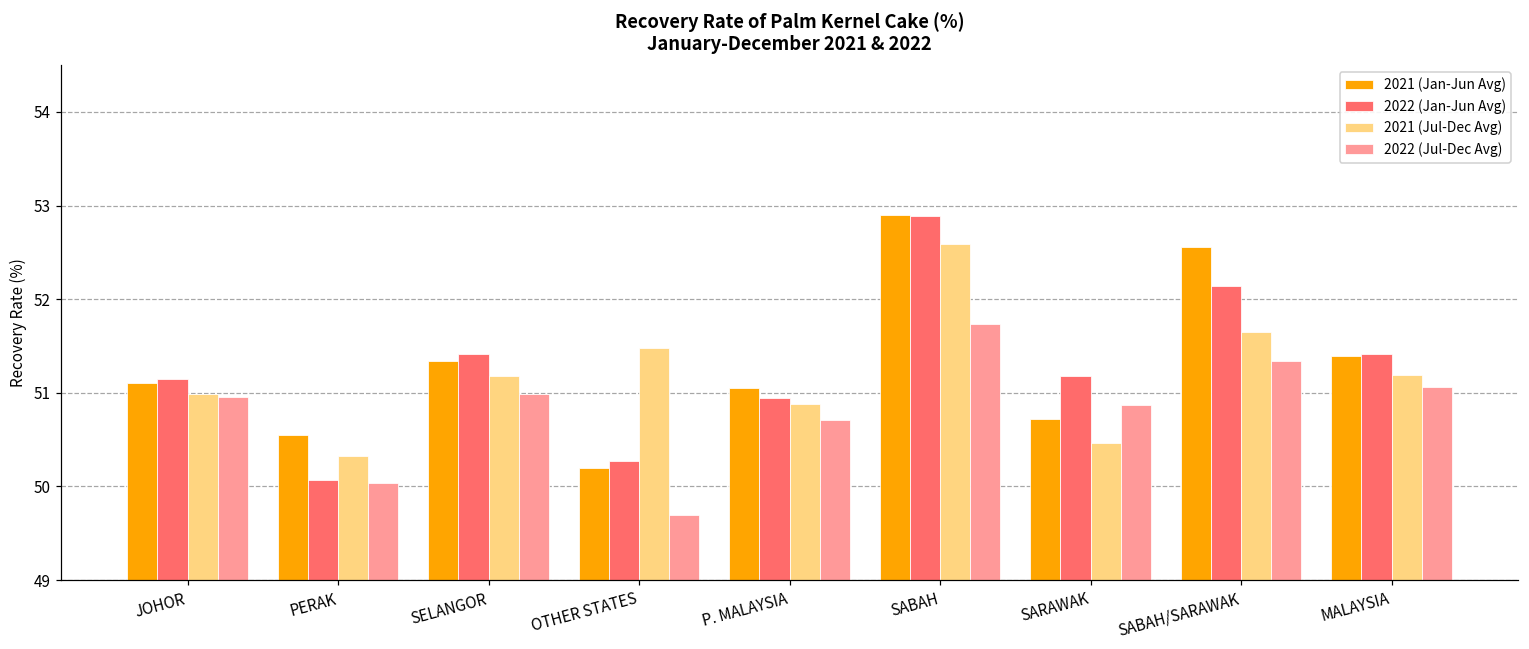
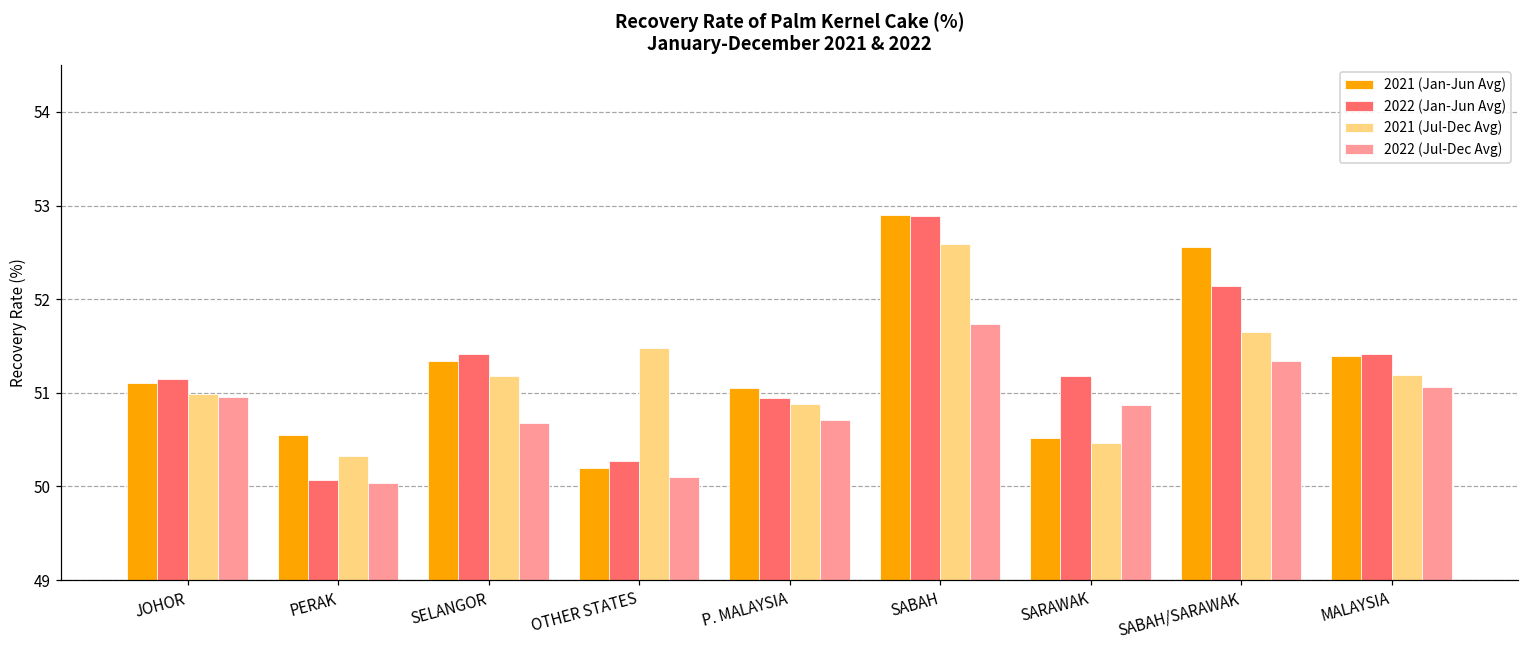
  {
    "2021 (Jan-Jun Avg)": {
      "JOHOR": 51.1,
      "PERAK": 50.6,
      "SELANGOR": 51.3,
      "OTHER STATES": 50.2,
      "P. MALAYSIA": 51.1,
      "SABAH": 52.9,
-     "SARAWAK": 50.7,
+     "SARAWAK": 50.5,
      "SABAH/SARAWAK": 52.6,
      "MALAYSIA": 51.4
    },
    "2022 (Jan-Jun Avg)": {
      "JOHOR": 51.2,
      "PERAK": 50.1,
      "SELANGOR": 51.4,
      "OTHER STATES": 50.3,
      "P. MALAYSIA": 51.0,
      "SABAH": 52.9,
      "SARAWAK": 51.2,
      "SABAH/SARAWAK": 52.1,
      "MALAYSIA": 51.4
    },
    "2021 (Jul-Dec Avg)": {
      "JOHOR": 51.0,
      "PERAK": 50.3,
      "SELANGOR": 51.2,
      "OTHER STATES": 51.5,
      "P. MALAYSIA": 50.9,
      "SABAH": 52.6,
      "SARAWAK": 50.5,
      "SABAH/SARAWAK": 51.7,
      "MALAYSIA": 51.2
    },
    "2022 (Jul-Dec Avg)": {
      "JOHOR": 51.0,
      "PERAK": 50.0,
-     "SELANGOR": 51.0,
-     "OTHER STATES": 49.7,
+     "SELANGOR": 50.7,
+     "OTHER STATES": 50.1,
      "P. MALAYSIA": 50.7,
      "SABAH": 51.7,
      "SARAWAK": 50.9,
      "SABAH/SARAWAK": 51.3,
      "MALAYSIA": 51.1
    }
  }
